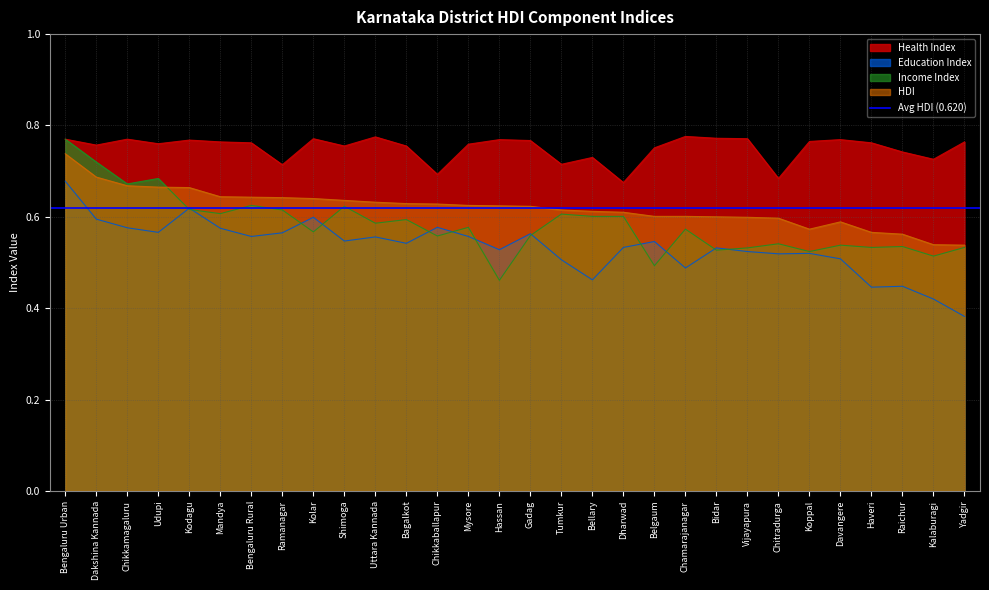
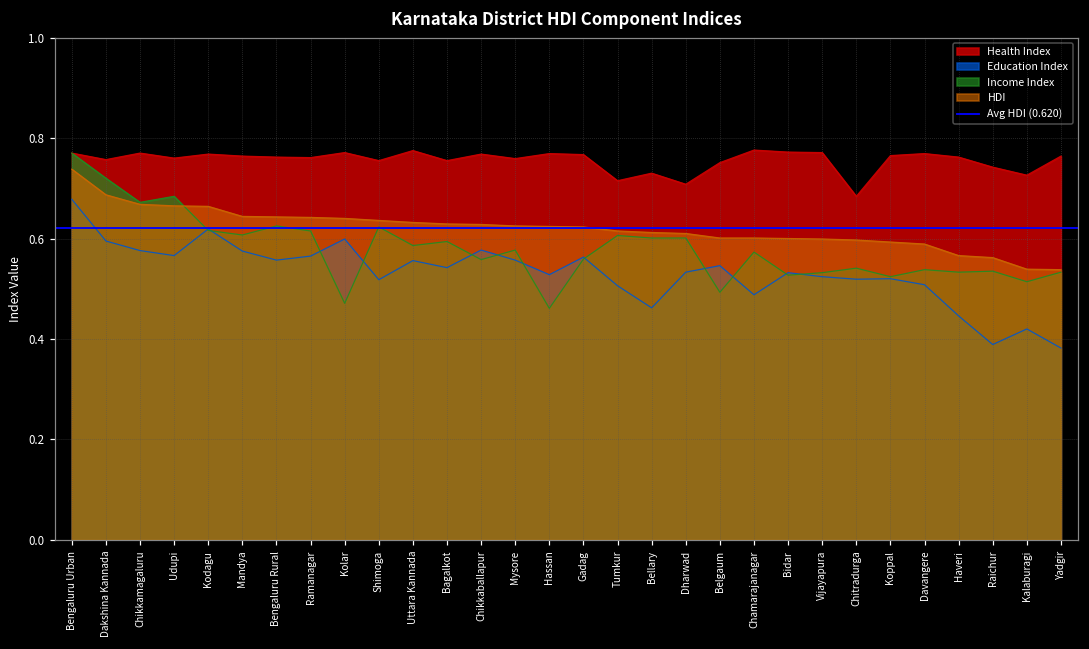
  {
    "Health Index": {
      "Dakshina Kannada": 0.76,
      "Chikkamagaluru": 0.77,
      "Udupi": 0.76,
      "Kodagu": 0.77,
      "Mandya": 0.76,
      "Bengaluru Rural": 0.76,
-     "Ramanagar": 0.71,
+     "Ramanagar": 0.76,
      "Kolar": 0.77,
      "Shimoga": 0.76,
      "Uttara Kannada": 0.78,
      "Bagalkot": 0.76,
-     "Chikkaballapur": 0.69,
+     "Chikkaballapur": 0.77,
      "Mysore": 0.76,
      "Hassan": 0.77,
      "Gadag": 0.77,
      "Tumkur": 0.72,
      "Bellary": 0.73,
-     "Dharwad": 0.68,
+     "Dharwad": 0.71,
      "Belgaum": 0.75,
      "Chamarajanagar": 0.78,
      "Bidar": 0.77,
      "Vijayapura": 0.77,
      "Chitradurga": 0.68,
      "Koppal": 0.77,
      "Davangere": 0.77,
      "Haveri": 0.76,
      "Raichur": 0.74,
      "Kalaburagi": 0.73,
      "Yadgir": 0.76
    },
    "Education Index": {
      "Bengaluru Urban": 0.68,
      "Dakshina Kannada": 0.60,
      "Chikkamagaluru": 0.58,
      "Udupi": 0.57,
      "Mandya": 0.58,
      "Bengaluru Rural": 0.56,
      "Ramanagar": 0.57,
      "Kolar": 0.60,
-     "Shimoga": 0.55,
+     "Shimoga": 0.52,
      "Uttara Kannada": 0.56,
      "Bagalkot": 0.54,
      "Chikkaballapur": 0.58,
      "Mysore": 0.56,
      "Hassan": 0.53,
      "Tumkur": 0.51,
      "Bellary": 0.46,
      "Dharwad": 0.53,
      "Belgaum": 0.55,
      "Chamarajanagar": 0.49,
      "Vijayapura": 0.52,
      "Chitradurga": 0.52,
      "Davangere": 0.51,
      "Haveri": 0.45,
-     "Raichur": 0.45,
+     "Raichur": 0.39,
      "Kalaburagi": 0.42,
      "Yadgir": 0.38
    },
    "Income Index": {
      "Dakshina Kannada": 0.72,
      "Udupi": 0.68,
      "Mandya": 0.61,
      "Bengaluru Rural": 0.63,
      "Ramanagar": 0.62,
-     "Kolar": 0.57,
+     "Kolar": 0.47,
      "Shimoga": 0.62,
      "Uttara Kannada": 0.59,
      "Bagalkot": 0.59,
      "Chikkaballapur": 0.56,
      "Mysore": 0.58,
      "Hassan": 0.46,
      "Tumkur": 0.61,
      "Bellary": 0.60,
      "Dharwad": 0.60,
      "Belgaum": 0.49,
      "Chamarajanagar": 0.57,
      "Vijayapura": 0.53,
      "Chitradurga": 0.54,
      "Davangere": 0.54,
      "Haveri": 0.53,
      "Raichur": 0.54,
      "Kalaburagi": 0.51
    },
    "HDI": {
      "Bengaluru Urban": 0.74,
      "Dakshina Kannada": 0.69,
      "Udupi": 0.67,
      "Kodagu": 0.66,
      "Mandya": 0.64,
      "Bengaluru Rural": 0.64,
      "Ramanagar": 0.64,
      "Kolar": 0.64,
      "Shimoga": 0.64,
      "Uttara Kannada": 0.63,
      "Bagalkot": 0.63,
      "Chikkaballapur": 0.63,
      "Mysore": 0.63,
      "Hassan": 0.62,
      "Gadag": 0.62,
      "Tumkur": 0.62,
      "Bellary": 0.61,
      "Dharwad": 0.61,
      "Belgaum": 0.60,
      "Chamarajanagar": 0.60,
      "Bidar": 0.60,
      "Vijayapura": 0.60,
      "Chitradurga": 0.60,
-     "Koppal": 0.57,
+     "Koppal": 0.59,
      "Davangere": 0.59,
      "Haveri": 0.57,
      "Raichur": 0.56,
      "Kalaburagi": 0.54
    }
  }
